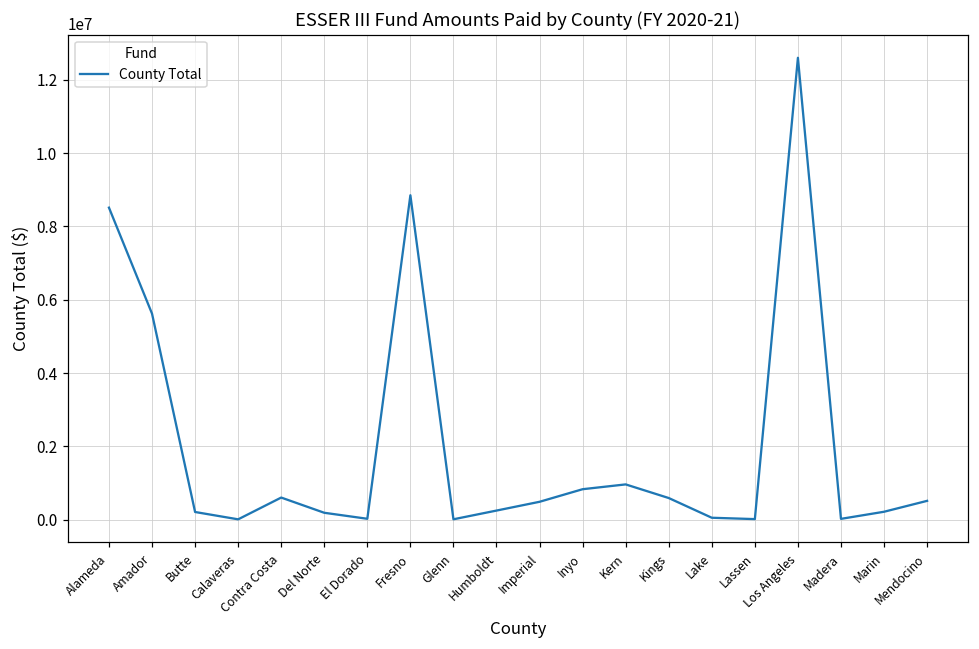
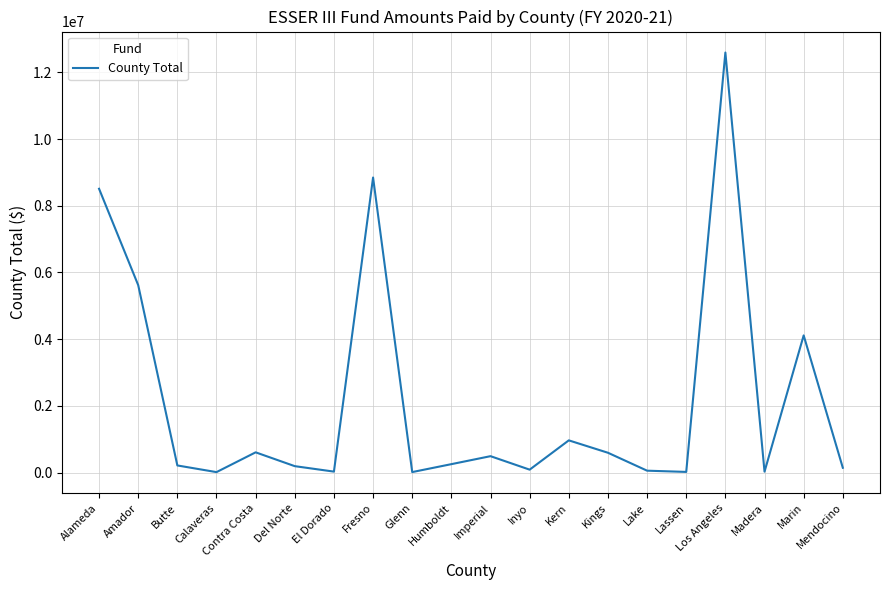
  {
    "Alameda": 8500000,
    "Amador": 5600000,
    "Butte": 200000,
    "Calaveras": 0,
    "Contra Costa": 600000,
    "Del Norte": 200000,
    "El Dorado": 0,
    "Fresno": 8800000,
    "Glenn": 0,
    "Humboldt": 300000,
    "Imperial": 500000,
-   "Inyo": 800000,
+   "Inyo": 100000,
    "Kern": 1000000,
    "Kings": 600000,
    "Lake": 100000,
    "Lassen": 0,
    "Los Angeles": 12600000,
    "Madera": 0,
-   "Marin": 200000,
-   "Mendocino": 500000
+   "Marin": 4100000,
+   "Mendocino": 100000
  }
